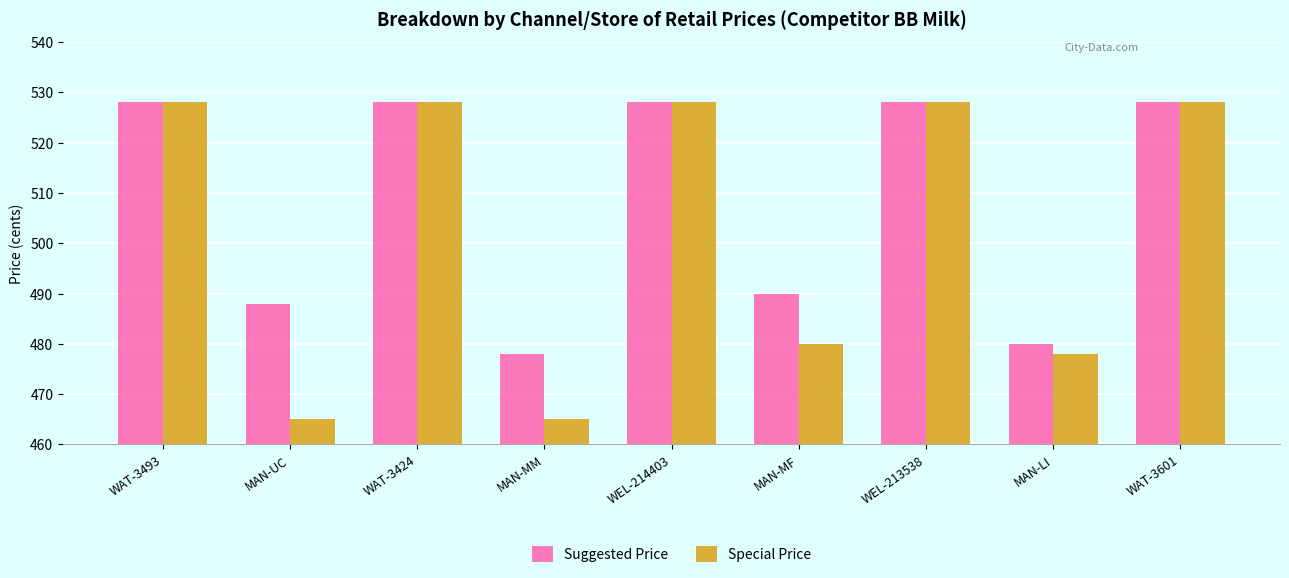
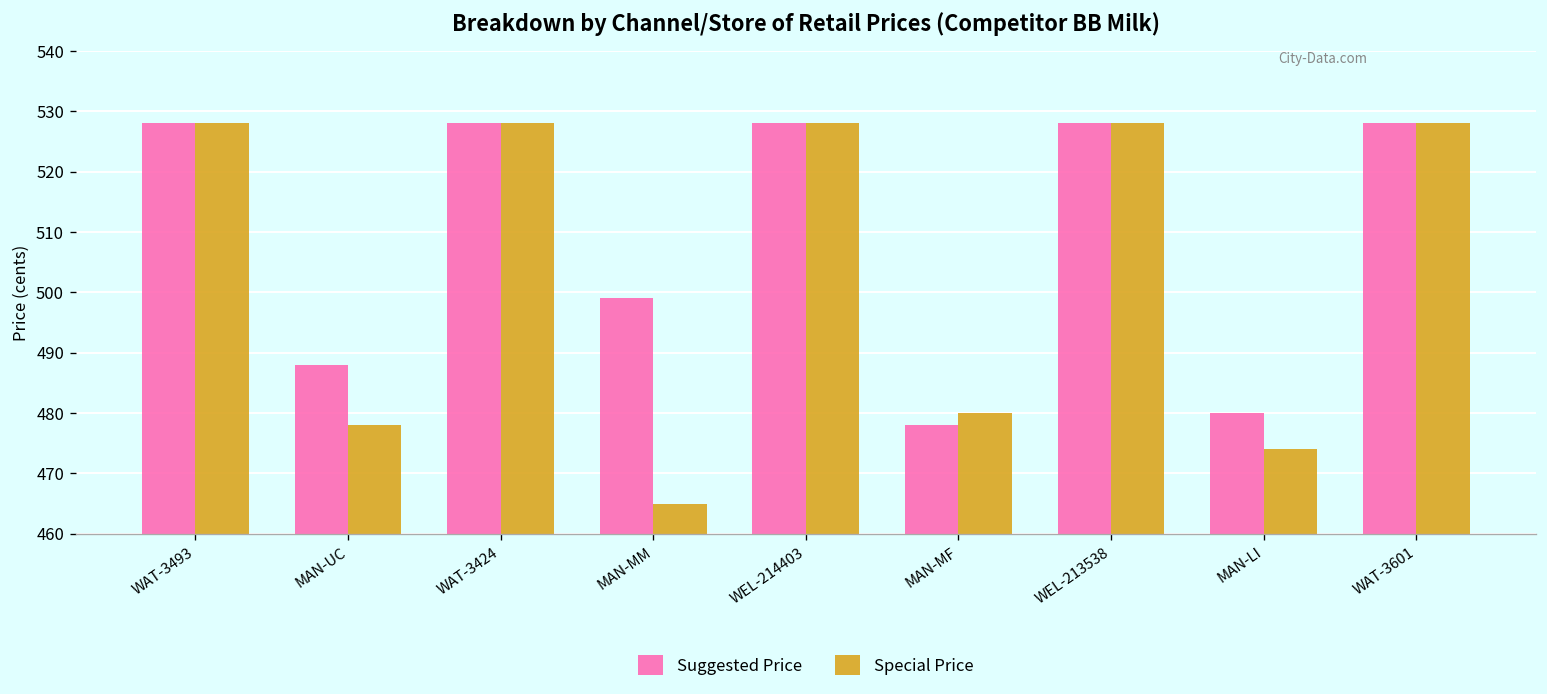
  {
    "Suggested Price": {
      "WAT-3493": 528,
      "MAN-UC": 488,
      "WAT-3424": 528,
-     "MAN-MM": 478,
+     "MAN-MM": 499,
      "WEL-214403": 528,
-     "MAN-MF": 490,
+     "MAN-MF": 478,
      "WEL-213538": 528,
      "MAN-LI": 480,
      "WAT-3601": 528
    },
    "Special Price": {
      "WAT-3493": 528,
-     "MAN-UC": 465,
+     "MAN-UC": 478,
      "WAT-3424": 528,
      "MAN-MM": 465,
      "WEL-214403": 528,
      "MAN-MF": 480,
      "WEL-213538": 528,
-     "MAN-LI": 478,
+     "MAN-LI": 474,
      "WAT-3601": 528
    }
  }
